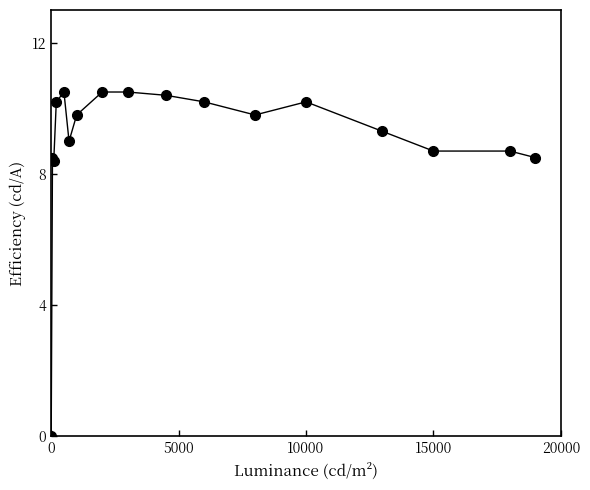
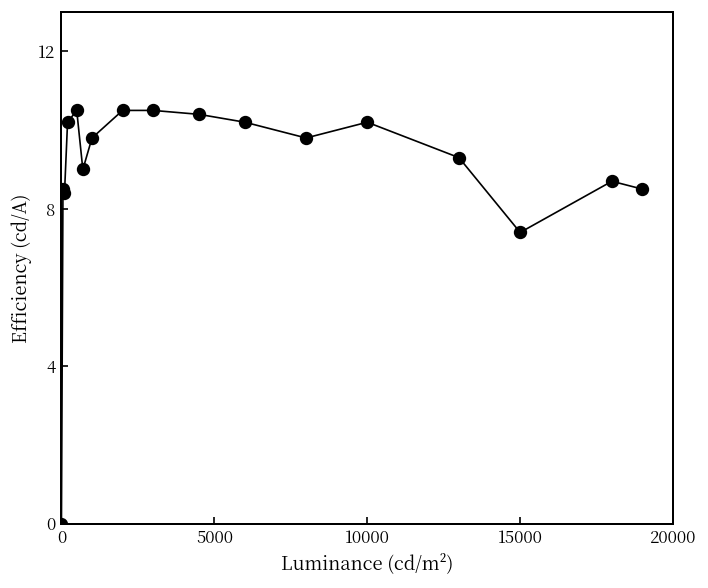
  {
    "0": 0.0,
    "10000": 10.2,
-   "15000": 8.7
+   "15000": 7.4
  }
